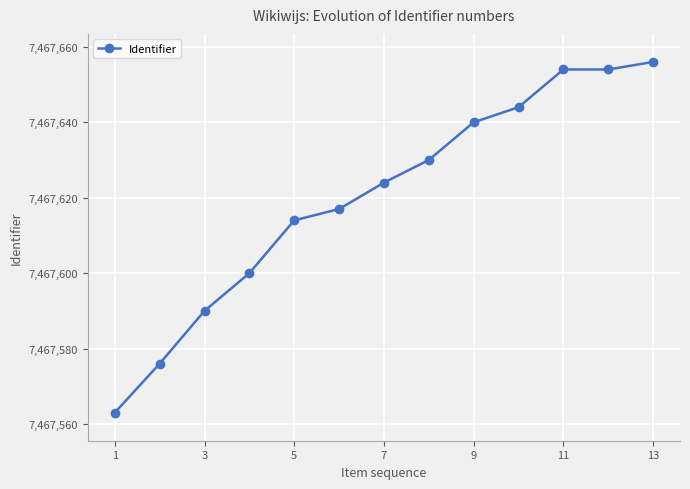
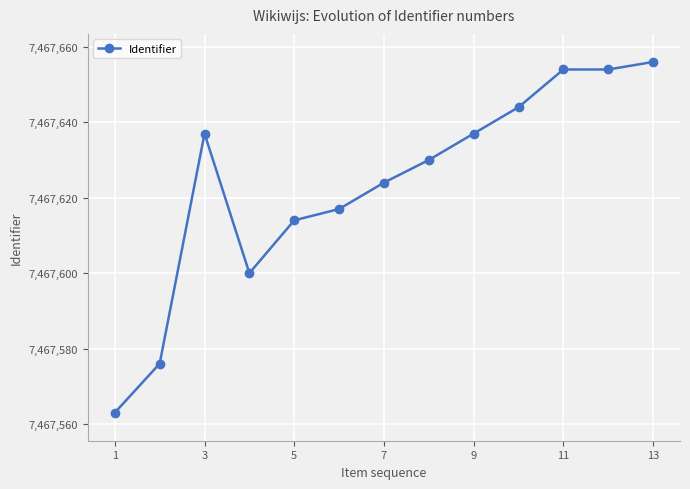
  {
    "1": "7,467,563",
-   "3": "7,467,590",
+   "3": "7,467,637",
    "5": "7,467,614",
    "7": "7,467,624",
-   "9": "7,467,640",
+   "9": "7,467,637",
    "11": "7,467,654",
    "13": "7,467,656"
  }
